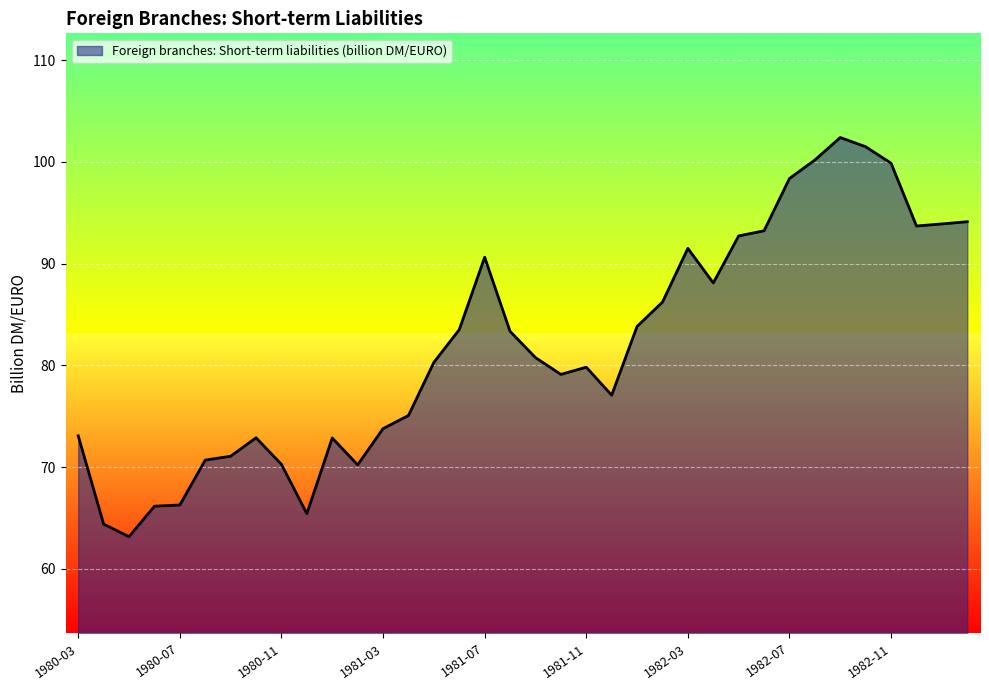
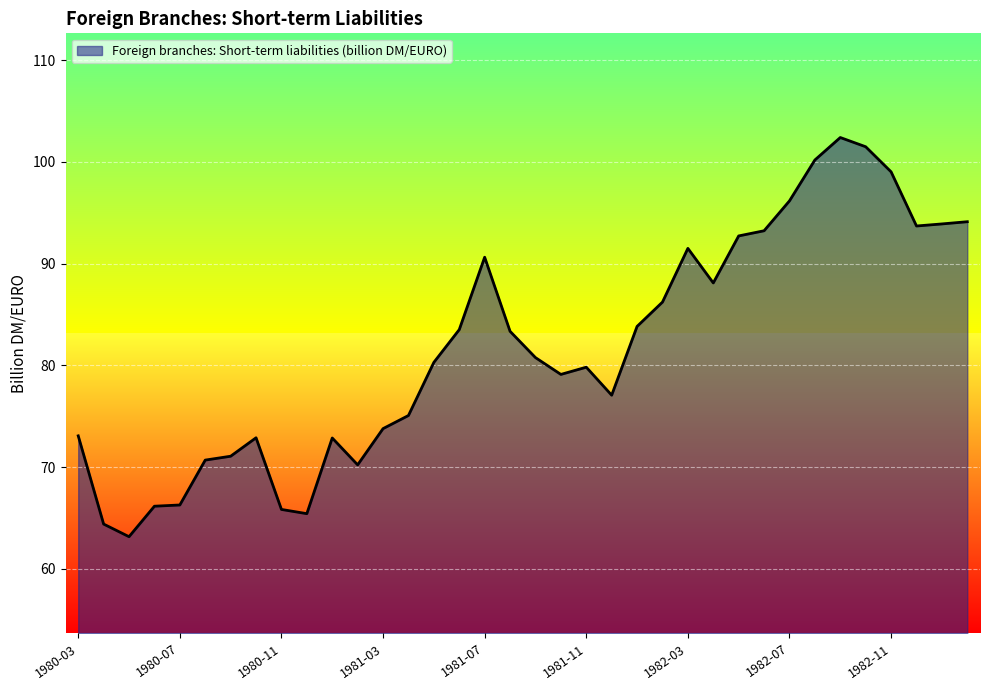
  {
    "1980-03": 73.1,
    "1980-07": 66.3,
-   "1980-11": 70.3,
+   "1980-11": 65.8,
    "1981-03": 73.8,
    "1981-07": 90.6,
    "1981-11": 79.8,
    "1982-03": 91.5,
-   "1982-07": 98.4,
-   "1982-11": 99.9
+   "1982-07": 96.2,
+   "1982-11": 99.0
  }
